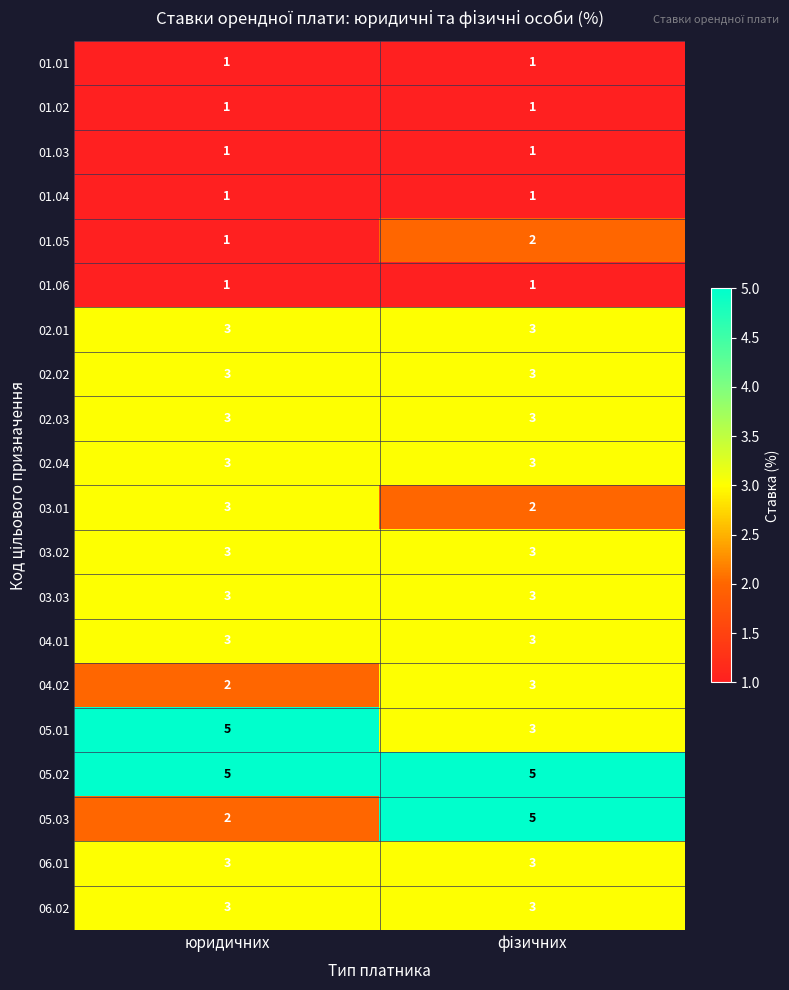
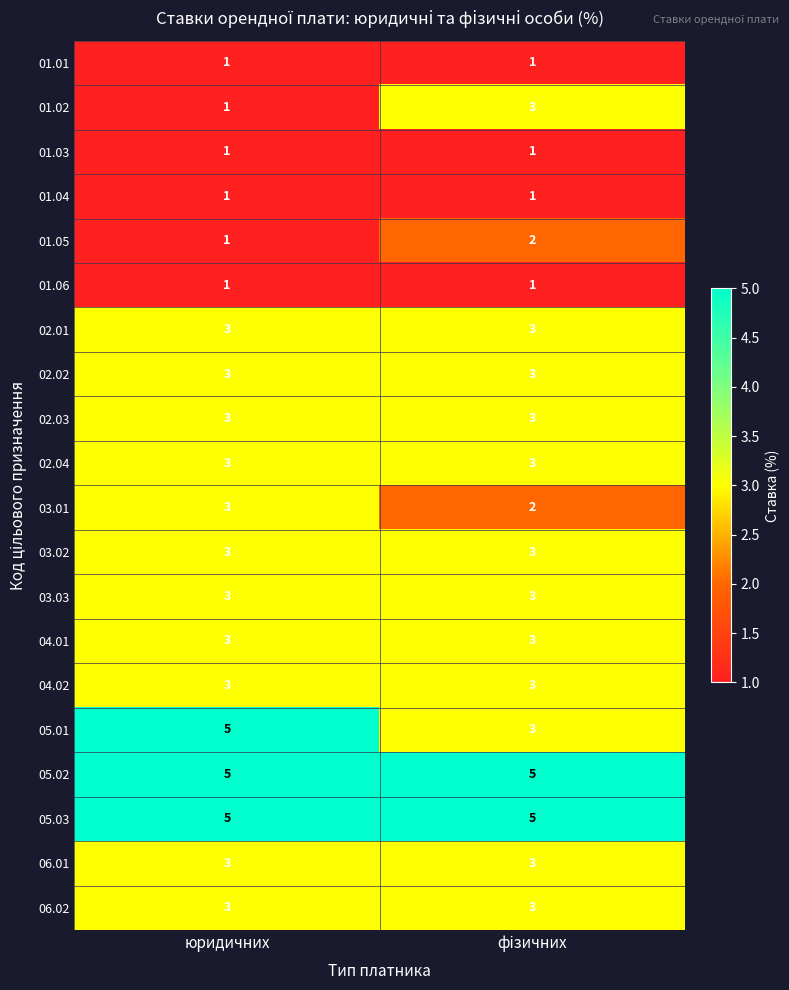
  {
    "01.01": {
      "юридичних": 1,
      "фізичних": 1
    },
    "01.02": {
      "юридичних": 1,
-     "фізичних": 1
+     "фізичних": 3
    },
    "01.03": {
      "юридичних": 1,
      "фізичних": 1
    },
    "01.04": {
      "юридичних": 1,
      "фізичних": 1
    },
    "01.05": {
      "юридичних": 1,
      "фізичних": 2
    },
    "01.06": {
      "юридичних": 1,
      "фізичних": 1
    },
    "02.01": {
      "юридичних": 3,
      "фізичних": 3
    },
    "02.02": {
      "юридичних": 3,
      "фізичних": 3
    },
    "02.03": {
      "юридичних": 3,
      "фізичних": 3
    },
    "02.04": {
      "юридичних": 3,
      "фізичних": 3
    },
    "03.01": {
      "юридичних": 3,
      "фізичних": 2
    },
    "03.02": {
      "юридичних": 3,
      "фізичних": 3
    },
    "03.03": {
      "юридичних": 3,
      "фізичних": 3
    },
    "04.01": {
      "юридичних": 3,
      "фізичних": 3
    },
    "04.02": {
-     "юридичних": 2,
+     "юридичних": 3,
      "фізичних": 3
    },
    "05.01": {
      "юридичних": 5,
      "фізичних": 3
    },
    "05.02": {
      "юридичних": 5,
      "фізичних": 5
    },
    "05.03": {
-     "юридичних": 2,
+     "юридичних": 5,
      "фізичних": 5
    },
    "06.01": {
      "юридичних": 3,
      "фізичних": 3
    },
    "06.02": {
      "юридичних": 3,
      "фізичних": 3
    }
  }
